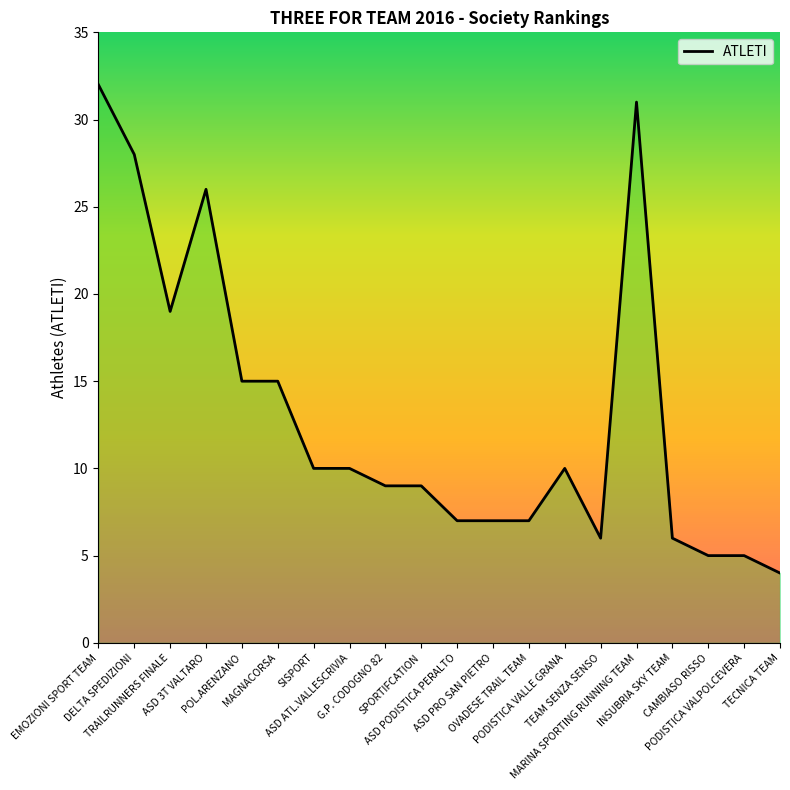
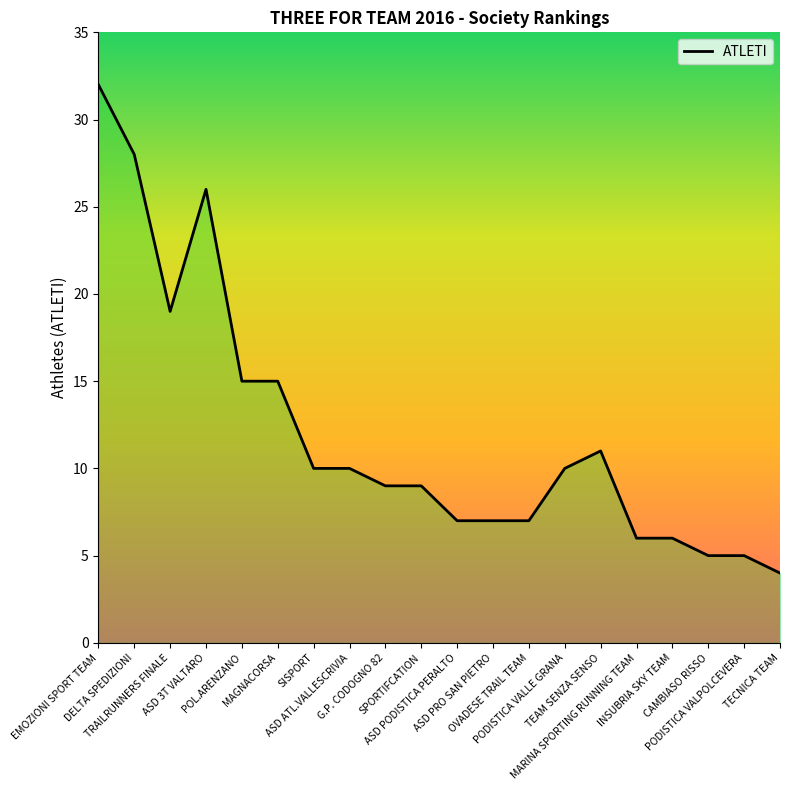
  {
    "EMOZIONI SPORT TEAM": 32,
    "DELTA SPEDIZIONI": 28,
    "TRAILRUNNERS FINALE": 19,
    "ASD 3T VALTARO": 26,
    "POL.ARENZANO": 15,
    "MAGNACORSA": 15,
    "SISPORT": 10,
    "ASD ATL.VALLESCRIVIA": 10,
    "G.P. CODOGNO 82": 9,
    "SPORTIFCATION": 9,
    "ASD PODISTICA PERALTO": 7,
    "ASD PRO SAN PIETRO": 7,
    "OVADESE TRAIL TEAM": 7,
    "PODISTICA VALLE GRANA": 10,
-   "TEAM SENZA SENSO": 6,
-   "MARINA SPORTING RUNNING TEAM": 31,
+   "TEAM SENZA SENSO": 11,
+   "MARINA SPORTING RUNNING TEAM": 6,
    "INSUBRIA SKY TEAM": 6,
    "CAMBIASO RISSO": 5,
    "PODISTICA VALPOLCEVERA": 5,
    "TECNICA TEAM": 4
  }
